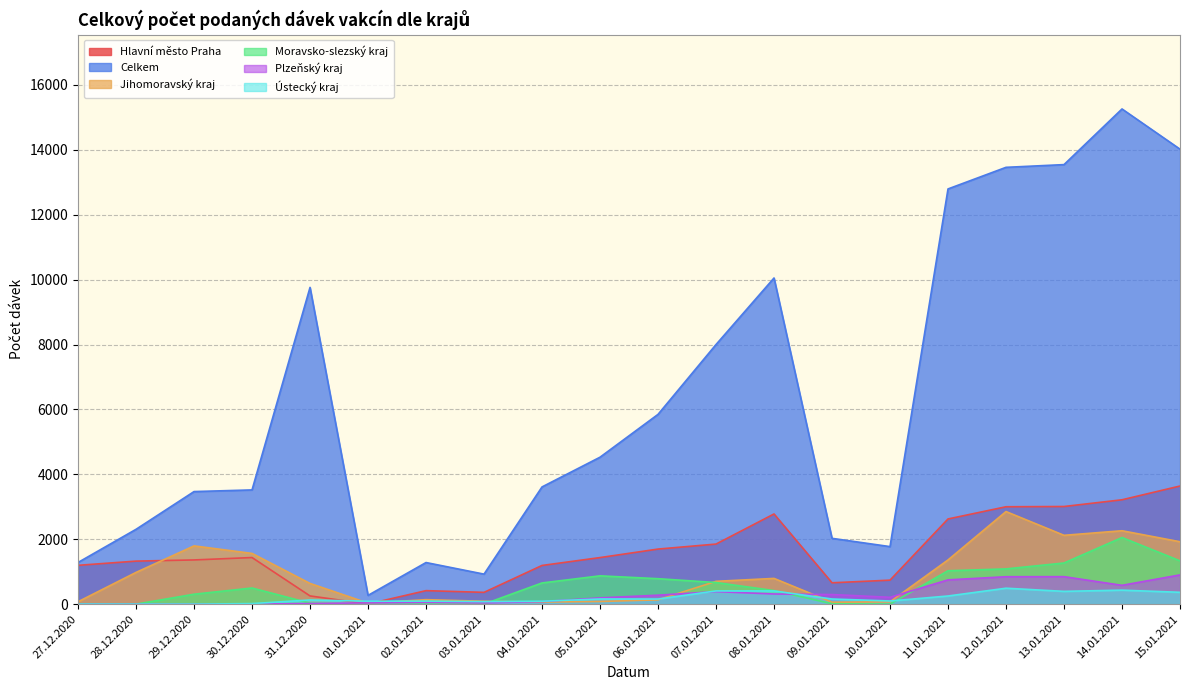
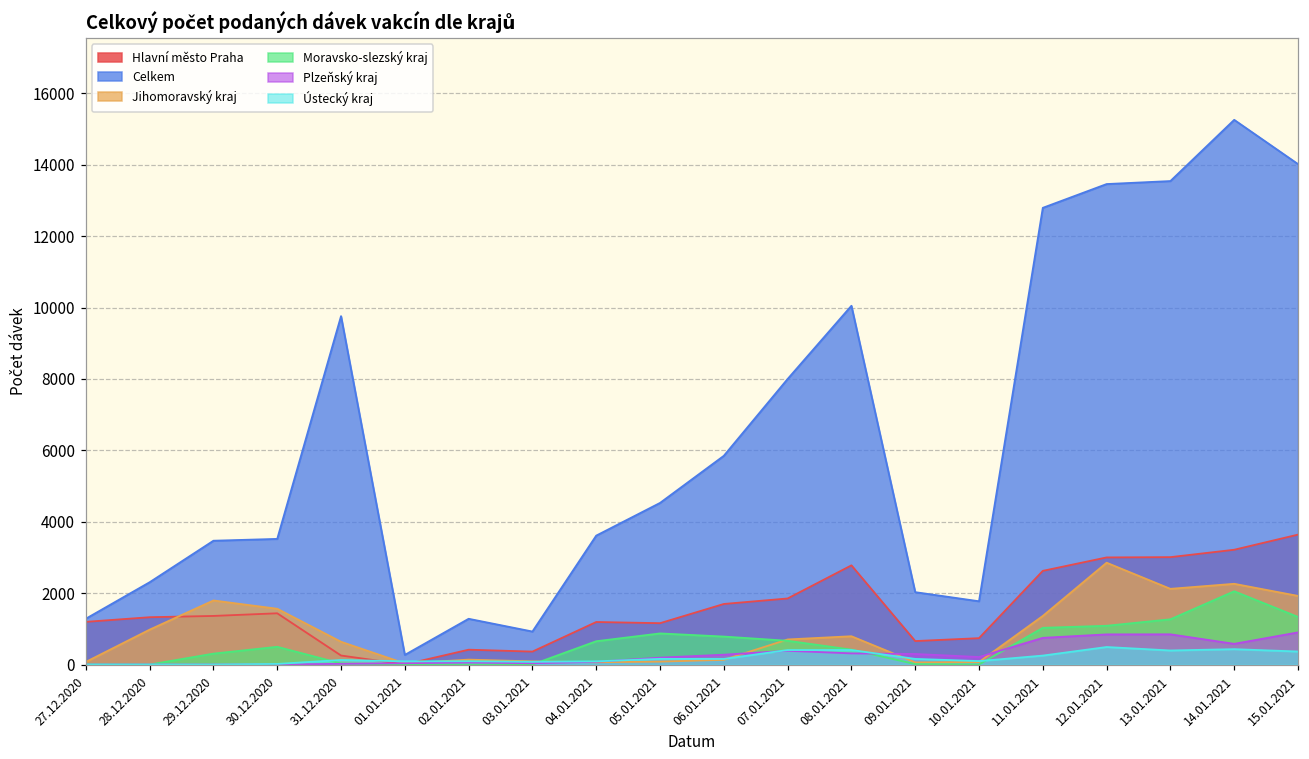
  {
    "Hlavní město Praha": {
      "27.12.2020": 1200,
      "28.12.2020": 1300,
      "29.12.2020": 1400,
      "30.12.2020": 1400,
      "31.12.2020": 300,
      "02.01.2021": 400,
      "03.01.2021": 400,
      "04.01.2021": 1200,
-     "05.01.2021": 1400,
+     "05.01.2021": 1200,
      "06.01.2021": 1700,
      "07.01.2021": 1900,
      "08.01.2021": 2800,
      "09.01.2021": 700,
      "10.01.2021": 700,
      "11.01.2021": 2600,
      "12.01.2021": 3000,
      "13.01.2021": 3000,
      "14.01.2021": 3200,
      "15.01.2021": 3600
    },
    "Celkem": {
      "27.12.2020": 1300,
      "28.12.2020": 2300,
      "29.12.2020": 3500,
      "30.12.2020": 3500,
      "31.12.2020": 9800,
      "01.01.2021": 300,
      "02.01.2021": 1300,
      "03.01.2021": 900,
      "04.01.2021": 3600,
      "05.01.2021": 4500,
      "06.01.2021": 5800,
      "07.01.2021": 8000,
      "08.01.2021": 10100,
      "09.01.2021": 2000,
      "10.01.2021": 1800,
      "11.01.2021": 12800,
      "12.01.2021": 13500,
      "13.01.2021": 13500,
      "14.01.2021": 15300,
      "15.01.2021": 14000
    },
    "Jihomoravský kraj": {
      "28.12.2020": 1000,
      "29.12.2020": 1800,
      "30.12.2020": 1600,
      "31.12.2020": 600,
      "08.01.2021": 800,
      "11.01.2021": 1400,
      "12.01.2021": 2900,
      "13.01.2021": 2100,
      "14.01.2021": 2300,
      "15.01.2021": 1900
    },
    "Moravsko-slezský kraj": {
      "29.12.2020": 300,
      "30.12.2020": 500,
      "04.01.2021": 700,
      "05.01.2021": 900,
      "06.01.2021": 800,
      "11.01.2021": 1000,
      "12.01.2021": 1100,
      "13.01.2021": 1300,
      "14.01.2021": 2100,
      "15.01.2021": 1300
    },
    "Plzeňský kraj": {
      "06.01.2021": 300,
      "08.01.2021": 300,
      "09.01.2021": 300,
      "10.01.2021": 200,
      "11.01.2021": 700,
      "12.01.2021": 800,
      "13.01.2021": 800,
      "14.01.2021": 600,
      "15.01.2021": 900
    },
    "Ústecký kraj": {
      "31.12.2020": 100,
      "09.01.2021": 200,
      "11.01.2021": 300,
      "12.01.2021": 500,
      "13.01.2021": 400,
      "14.01.2021": 400,
      "15.01.2021": 400
    }
  }
